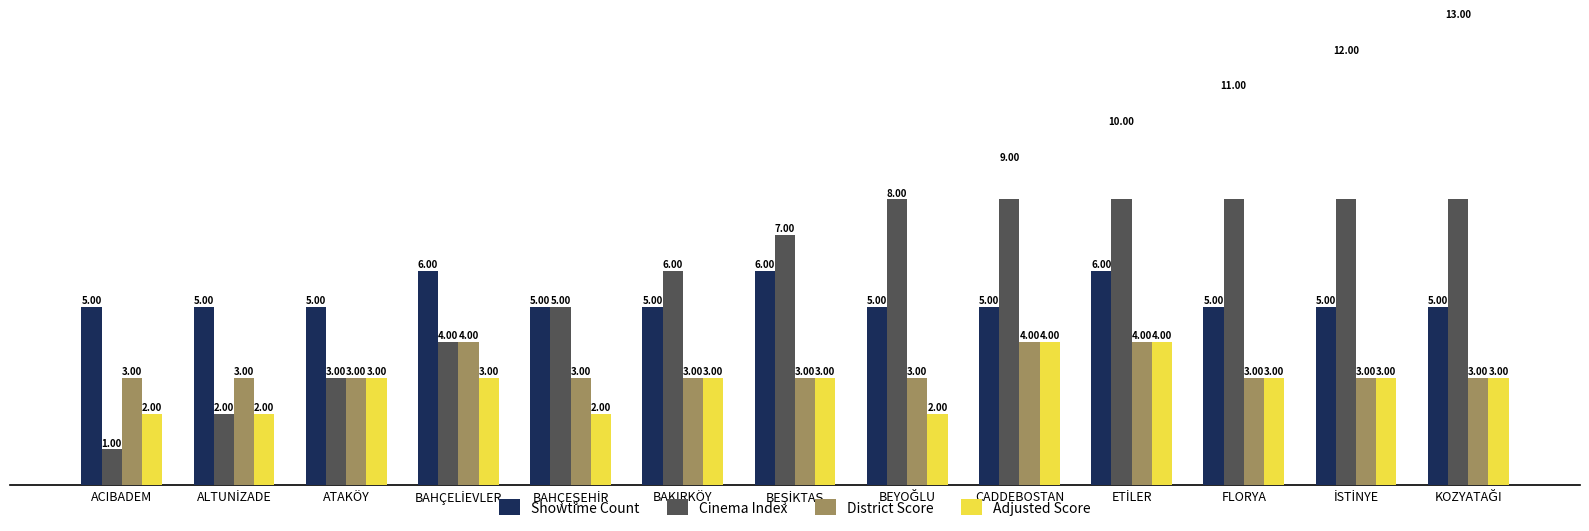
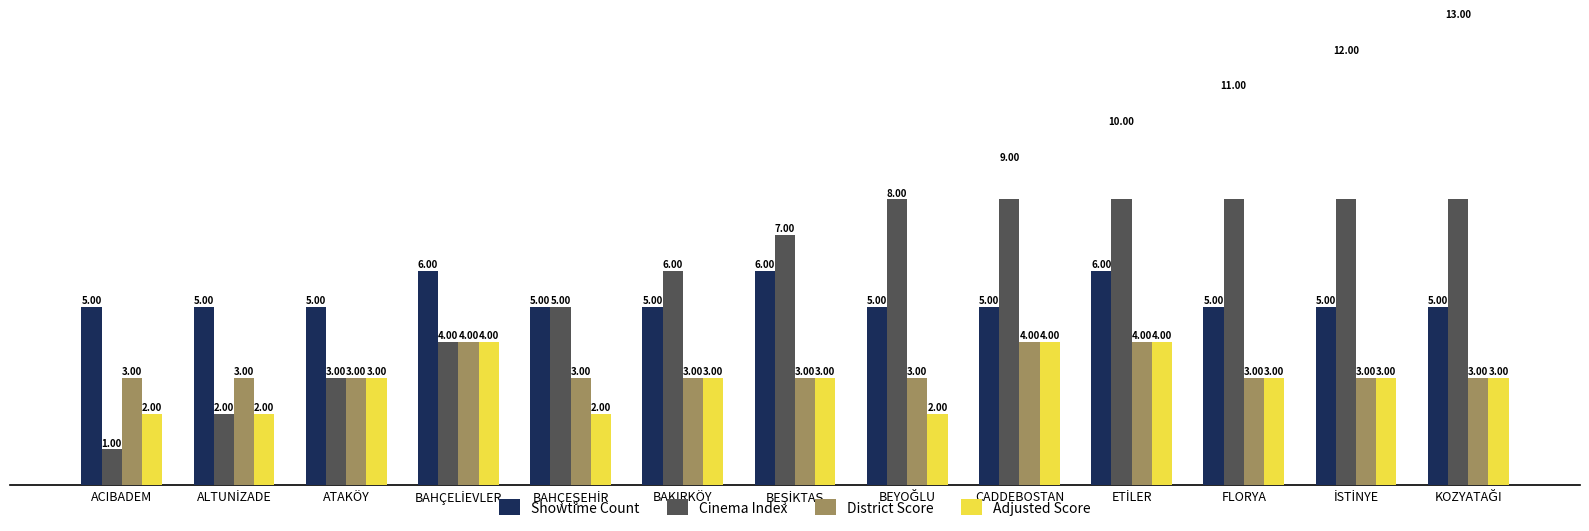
  {
    "Showtime Count": {
      "ACIBADEM": 5.00,
      "ALTUNİZADE": 5.00,
      "ATAKÖY": 5.00,
      "BAHÇELİEVLER": 6.00,
      "BAHÇEŞEHİR": 5.00,
      "BAKIRKÖY": 5.00,
      "BEŞİKTAŞ": 6.00,
      "BEYOĞLU": 5.00,
      "CADDEBOSTAN": 5.00,
      "ETİLER": 6.00,
      "FLORYA": 5.00,
      "İSTİNYE": 5.00,
      "KOZYATAĞI": 5.00
    },
    "Cinema Index": {
      "ACIBADEM": 1.00,
      "ALTUNİZADE": 2.00,
      "ATAKÖY": 3.00,
      "BAHÇELİEVLER": 4.00,
      "BAHÇEŞEHİR": 5.00,
      "BAKIRKÖY": 6.00,
      "BEŞİKTAŞ": 7.00,
      "BEYOĞLU": 8.00
    },
    "District Score": {
      "ACIBADEM": 3.00,
      "ALTUNİZADE": 3.00,
      "ATAKÖY": 3.00,
      "BAHÇELİEVLER": 4.00,
      "BAHÇEŞEHİR": 3.00,
      "BAKIRKÖY": 3.00,
      "BEŞİKTAŞ": 3.00,
      "BEYOĞLU": 3.00,
      "CADDEBOSTAN": 4.00,
      "ETİLER": 4.00,
      "FLORYA": 3.00,
      "İSTİNYE": 3.00,
      "KOZYATAĞI": 3.00
    },
    "Adjusted Score": {
      "ACIBADEM": 2.00,
      "ALTUNİZADE": 2.00,
      "ATAKÖY": 3.00,
-     "BAHÇELİEVLER": 3.00,
+     "BAHÇELİEVLER": 4.00,
      "BAHÇEŞEHİR": 2.00,
      "BAKIRKÖY": 3.00,
      "BEŞİKTAŞ": 3.00,
      "BEYOĞLU": 2.00,
      "CADDEBOSTAN": 4.00,
      "ETİLER": 4.00,
      "FLORYA": 3.00,
      "İSTİNYE": 3.00,
      "KOZYATAĞI": 3.00
    }
  }
